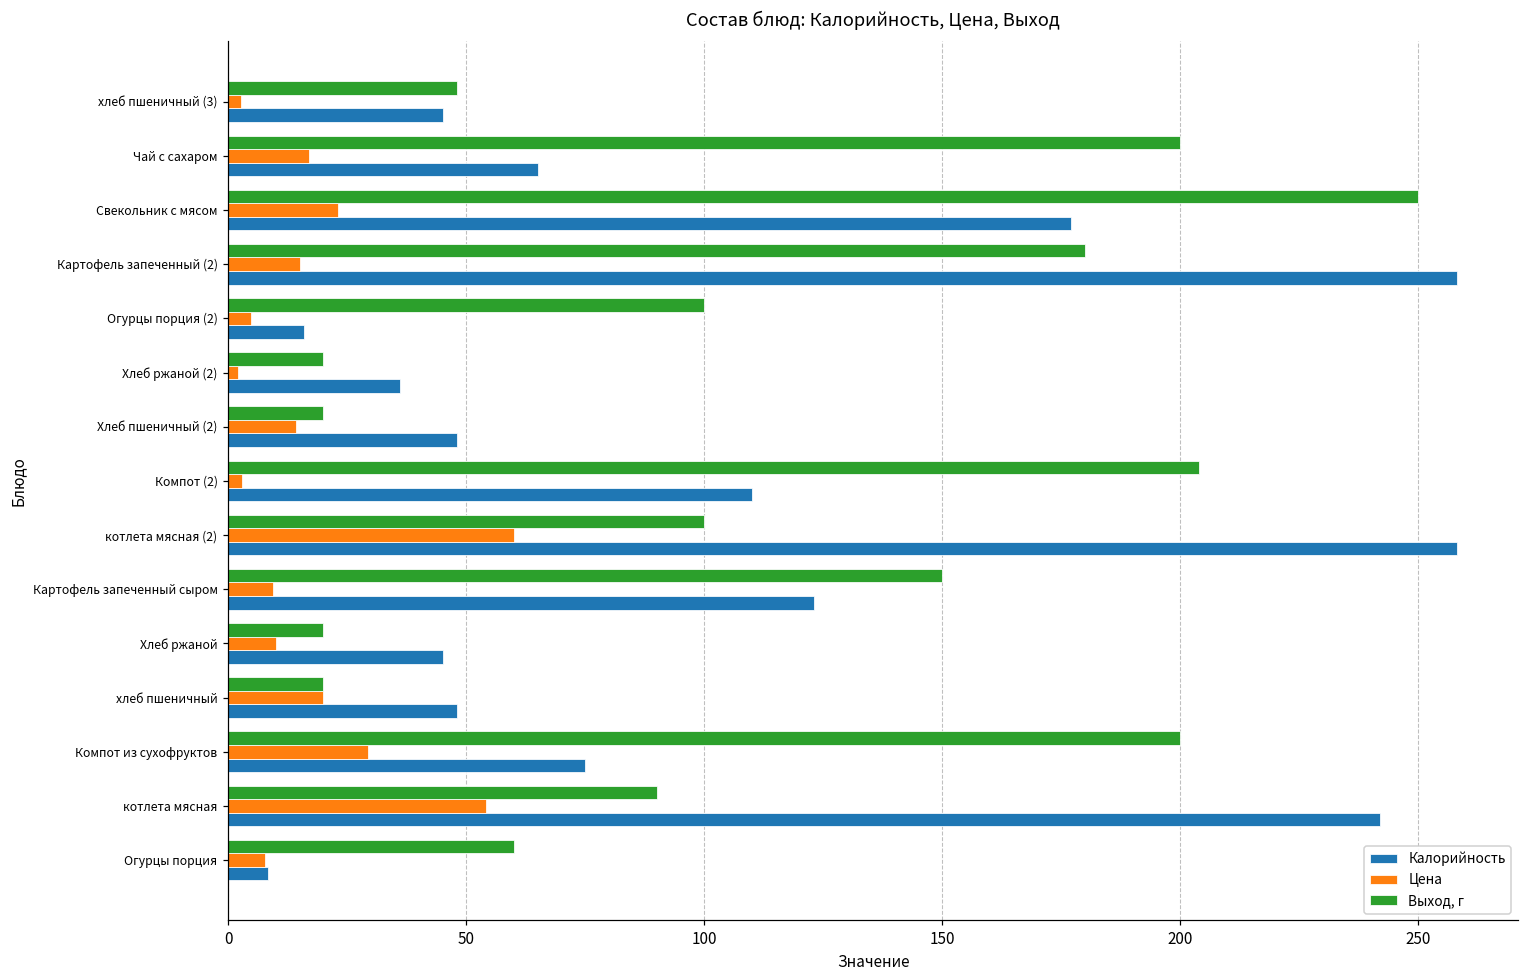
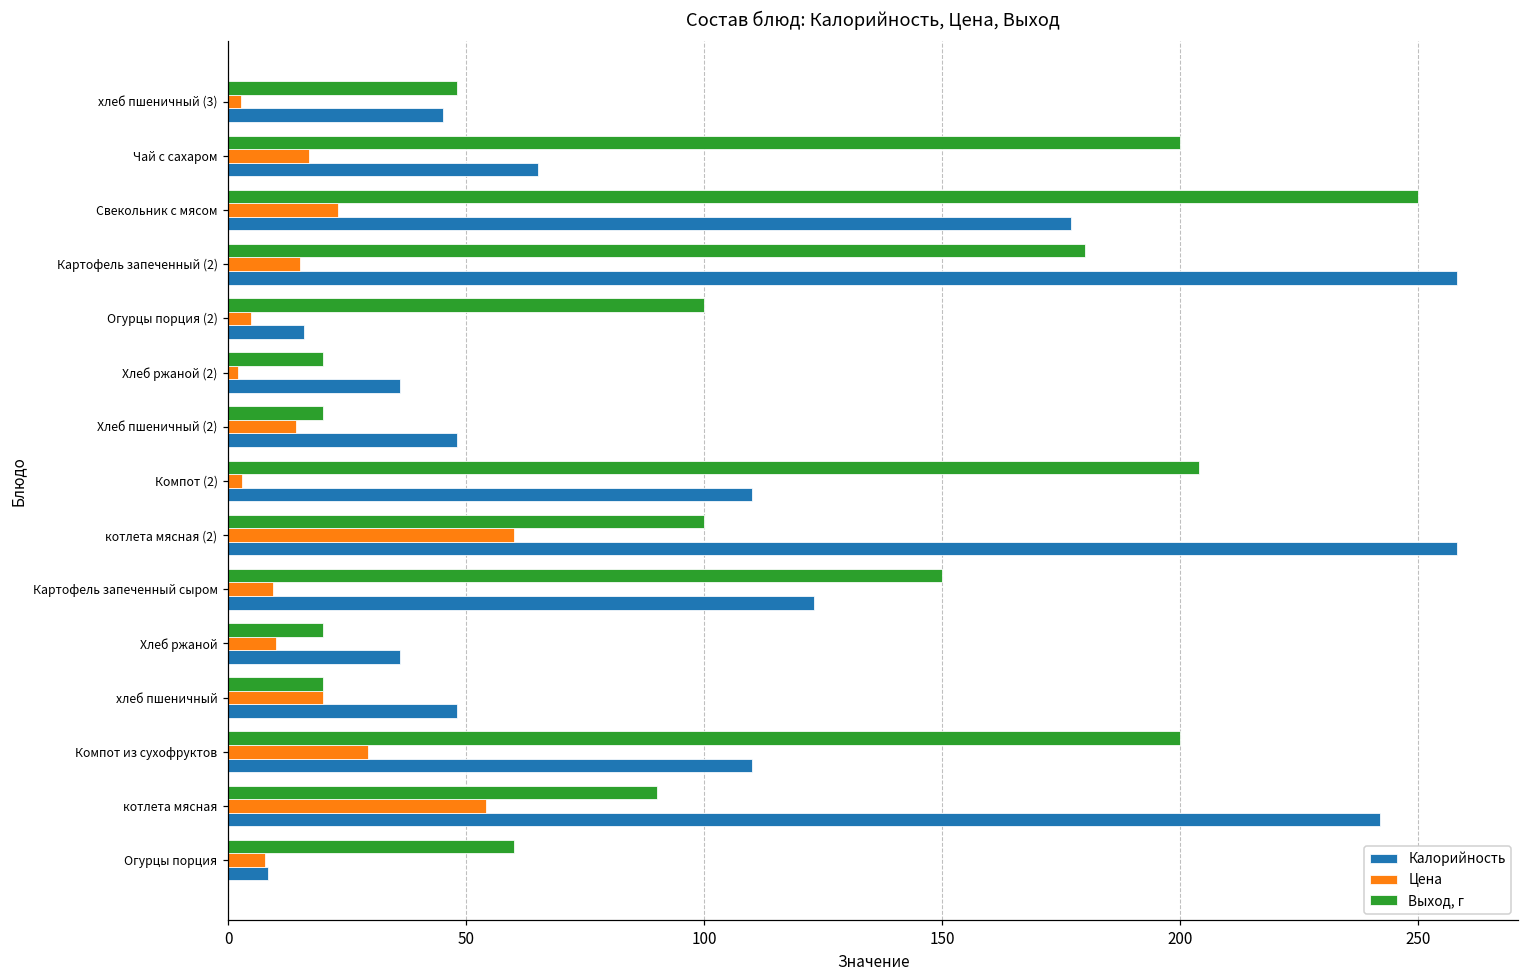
  {
    "Калорийность": {
      "хлеб пшеничный (3)": 45,
      "Чай с сахаром": 65,
      "Свекольник с мясом": 177,
      "Картофель запеченный (2)": 258,
      "Огурцы порция (2)": 16,
      "Хлеб ржаной (2)": 36,
      "Хлеб пшеничный (2)": 48,
      "Компот (2)": 110,
      "котлета мясная (2)": 258,
      "Картофель запеченный сыром": 123,
-     "Хлеб ржаной": 45,
+     "Хлеб ржаной": 36,
      "хлеб пшеничный": 48,
-     "Компот из сухофруктов": 75,
+     "Компот из сухофруктов": 110,
      "котлета мясная": 242,
      "Огурцы порция": 8
    },
    "Цена": {
      "хлеб пшеничный (3)": 3,
      "Чай с сахаром": 17,
      "Свекольник с мясом": 23,
      "Картофель запеченный (2)": 15,
      "Огурцы порция (2)": 5,
      "Хлеб ржаной (2)": 2,
      "Хлеб пшеничный (2)": 14,
      "Компот (2)": 3,
      "котлета мясная (2)": 60,
      "Картофель запеченный сыром": 9,
      "Хлеб ржаной": 10,
      "хлеб пшеничный": 20,
      "Компот из сухофруктов": 29,
      "котлета мясная": 54,
      "Огурцы порция": 8
    },
    "Выход, г": {
      "хлеб пшеничный (3)": 48,
      "Чай с сахаром": 200,
      "Свекольник с мясом": 250,
      "Картофель запеченный (2)": 180,
      "Огурцы порция (2)": 100,
      "Хлеб ржаной (2)": 20,
      "Хлеб пшеничный (2)": 20,
      "Компот (2)": 204,
      "котлета мясная (2)": 100,
      "Картофель запеченный сыром": 150,
      "Хлеб ржаной": 20,
      "хлеб пшеничный": 20,
      "Компот из сухофруктов": 200,
      "котлета мясная": 90,
      "Огурцы порция": 60
    }
  }
